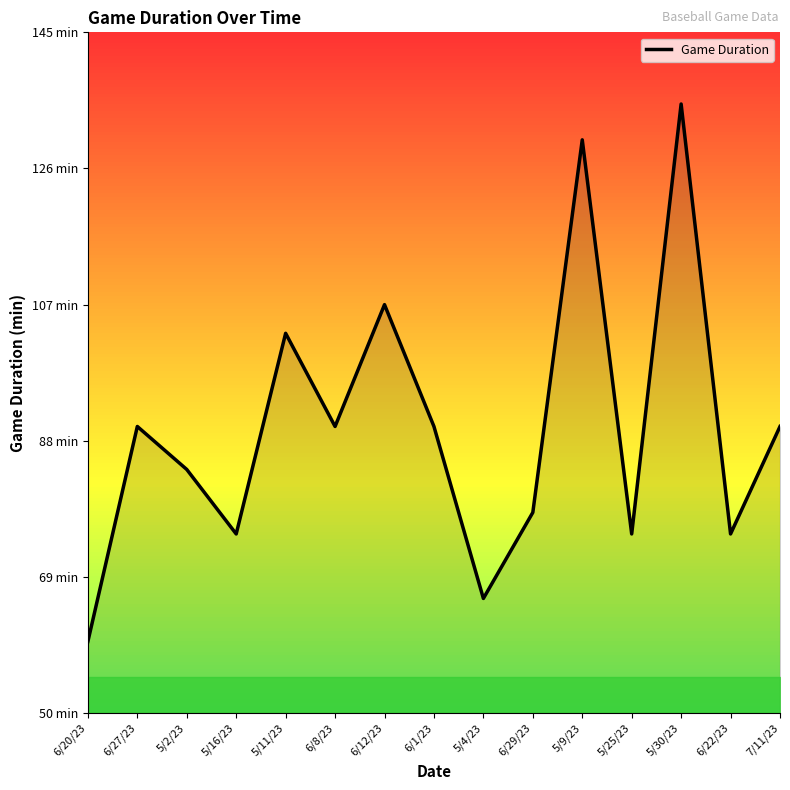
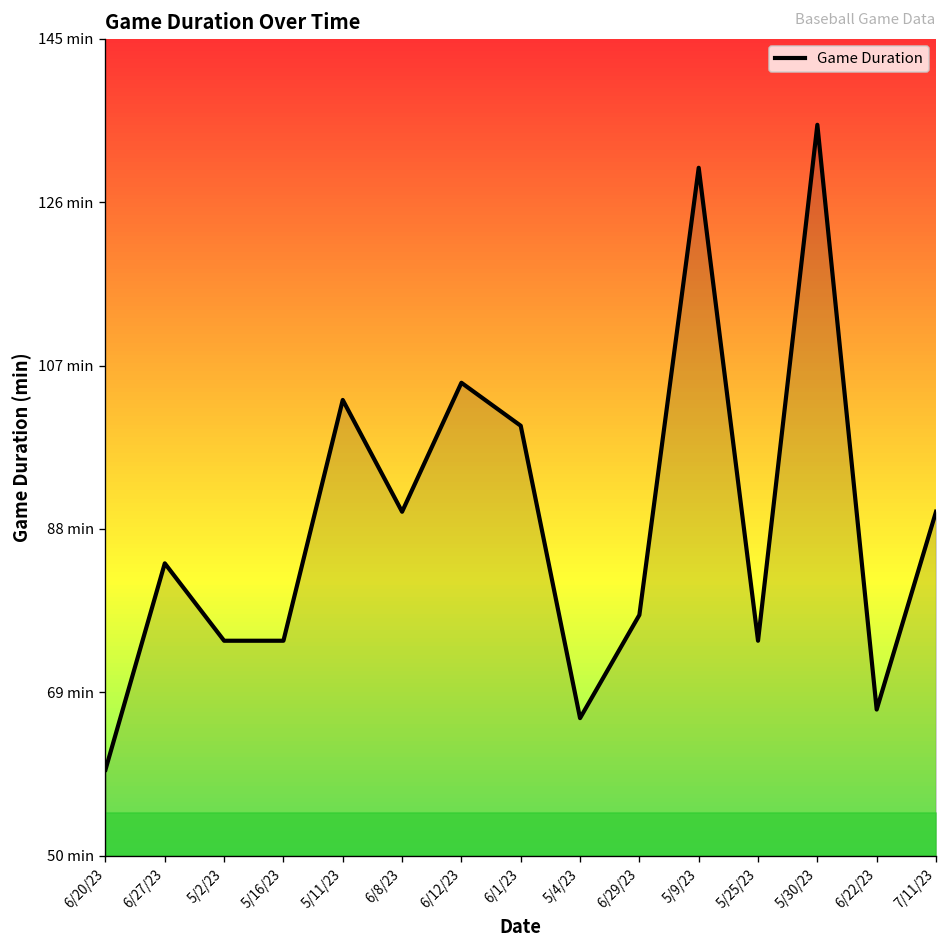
  {
    "Game Duration": {
-     "6/27/23": "90 min",
-     "5/2/23": "84 min",
+     "6/27/23": "84 min",
+     "5/2/23": "75 min",
      "5/16/23": "75 min",
      "5/11/23": "103 min",
      "6/8/23": "90 min",
-     "6/12/23": "107 min",
-     "6/1/23": "90 min",
+     "6/12/23": "105 min",
+     "6/1/23": "100 min",
      "5/4/23": "66 min",
      "6/29/23": "78 min",
      "5/9/23": "130 min",
      "5/25/23": "75 min",
      "5/30/23": "135 min",
-     "6/22/23": "75 min"
+     "6/22/23": "67 min"
    }
  }
